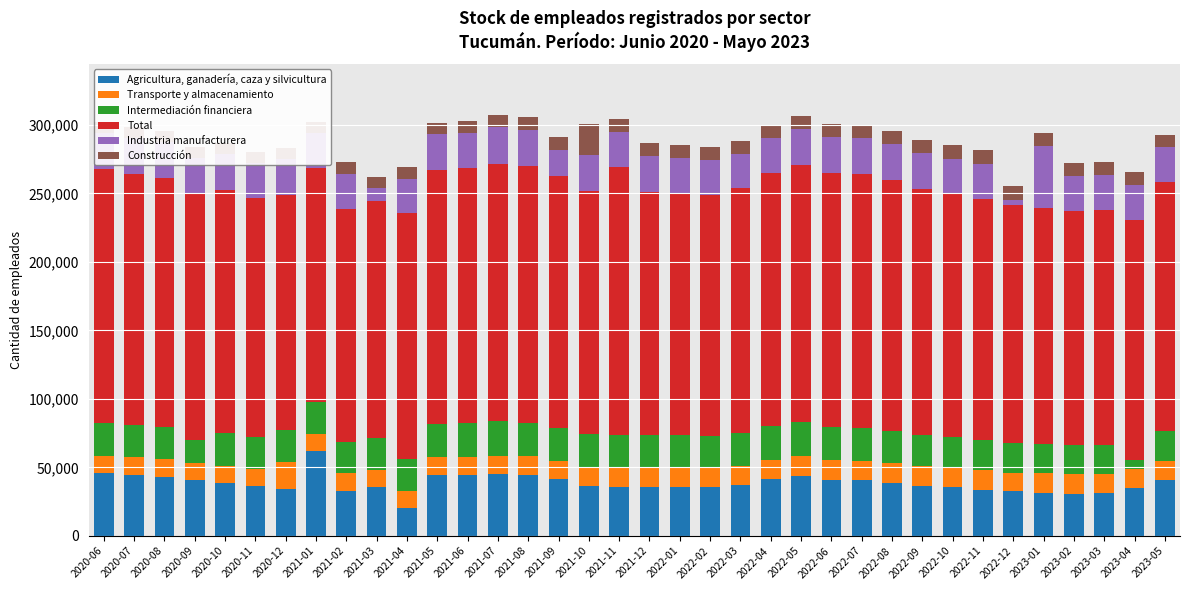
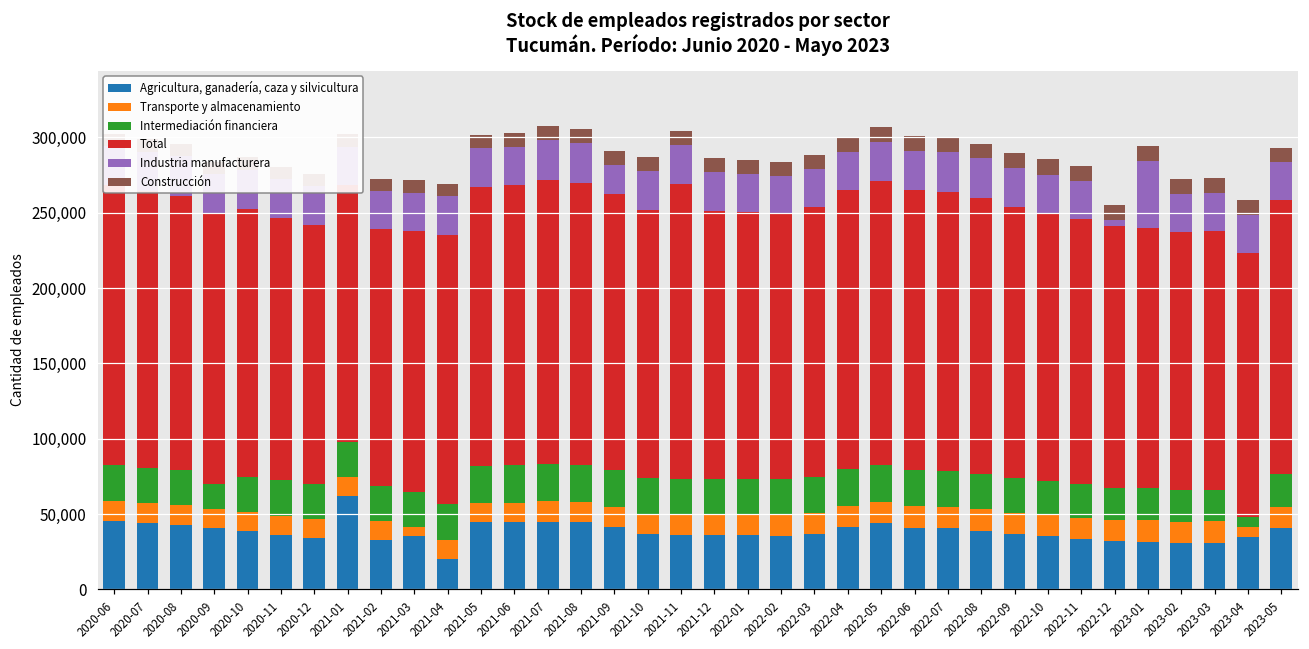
  {
    "Agricultura, ganadería, caza y silvicultura": {
      "2020-06": "46,000",
      "2020-07": "44,000",
      "2020-08": "43,000",
      "2020-09": "41,000",
      "2020-10": "39,000",
      "2020-11": "36,000",
      "2020-12": "34,000",
      "2021-01": "62,000",
      "2021-02": "33,000",
      "2021-03": "35,000",
      "2021-04": "20,000",
      "2021-05": "45,000",
      "2021-06": "45,000",
      "2021-07": "45,000",
      "2021-08": "45,000",
      "2021-09": "41,000",
      "2021-10": "37,000",
      "2021-11": "36,000",
      "2021-12": "36,000",
      "2022-01": "36,000",
      "2022-02": "36,000",
      "2022-03": "37,000",
      "2022-04": "42,000",
      "2022-05": "44,000",
      "2022-06": "41,000",
      "2022-07": "40,000",
      "2022-08": "39,000",
      "2022-09": "37,000",
      "2022-10": "36,000",
      "2022-11": "34,000",
      "2022-12": "32,000",
      "2023-01": "32,000",
      "2023-02": "31,000",
      "2023-03": "31,000",
      "2023-04": "35,000",
      "2023-05": "41,000"
    },
    "Transporte y almacenamiento": {
      "2020-06": "13,000",
      "2020-07": "13,000",
      "2020-08": "13,000",
      "2020-09": "13,000",
      "2020-10": "13,000",
      "2020-11": "13,000",
-     "2020-12": "20,000",
+     "2020-12": "13,000",
      "2021-01": "13,000",
      "2021-02": "13,000",
-     "2021-03": "13,000",
+     "2021-03": "6,000",
      "2021-04": "13,000",
      "2021-05": "13,000",
      "2021-06": "13,000",
      "2021-07": "14,000",
      "2021-08": "14,000",
      "2021-09": "13,000",
      "2021-10": "14,000",
      "2021-11": "14,000",
      "2021-12": "14,000",
      "2022-01": "14,000",
      "2022-02": "14,000",
      "2022-03": "14,000",
      "2022-04": "14,000",
      "2022-05": "14,000",
      "2022-06": "14,000",
      "2022-07": "14,000",
      "2022-08": "14,000",
      "2022-09": "14,000",
      "2022-10": "14,000",
      "2022-11": "14,000",
      "2022-12": "14,000",
      "2023-01": "14,000",
      "2023-02": "14,000",
      "2023-03": "14,000",
-     "2023-04": "14,000",
+     "2023-04": "7,000",
      "2023-05": "14,000"
    },
    "Intermediación financiera": {
      "2020-06": "24,000",
      "2020-07": "23,000",
      "2020-08": "24,000",
      "2020-09": "16,000",
      "2020-10": "24,000",
      "2020-11": "23,000",
      "2020-12": "23,000",
      "2021-01": "23,000",
      "2021-02": "23,000",
      "2021-03": "23,000",
      "2021-04": "24,000",
      "2021-05": "24,000",
      "2021-06": "25,000",
      "2021-07": "25,000",
      "2021-08": "25,000",
      "2021-09": "24,000",
      "2021-10": "24,000",
      "2021-11": "24,000",
      "2021-12": "24,000",
      "2022-01": "24,000",
      "2022-02": "24,000",
      "2022-03": "24,000",
      "2022-04": "25,000",
      "2022-05": "25,000",
      "2022-06": "24,000",
      "2022-07": "24,000",
      "2022-08": "23,000",
      "2022-09": "23,000",
      "2022-10": "22,000",
      "2022-11": "22,000",
      "2022-12": "21,000",
      "2023-01": "21,000",
      "2023-02": "21,000",
      "2023-03": "21,000",
      "2023-04": "6,000",
      "2023-05": "22,000"
    },
    "Total": {
      "2020-06": "186,000",
      "2020-07": "184,000",
      "2020-08": "182,000",
      "2020-09": "180,000",
      "2020-10": "177,000",
      "2020-11": "174,000",
      "2020-12": "172,000",
      "2021-01": "171,000",
      "2021-02": "170,000",
      "2021-03": "173,000",
      "2021-04": "179,000",
      "2021-05": "185,000",
      "2021-06": "186,000",
      "2021-07": "188,000",
      "2021-08": "187,000",
      "2021-09": "184,000",
      "2021-10": "178,000",
      "2021-11": "196,000",
      "2021-12": "178,000",
      "2022-01": "177,000",
      "2022-02": "176,000",
      "2022-03": "179,000",
      "2022-04": "185,000",
      "2022-05": "188,000",
      "2022-06": "185,000",
      "2022-07": "185,000",
      "2022-08": "183,000",
      "2022-09": "180,000",
      "2022-10": "178,000",
      "2022-11": "176,000",
      "2022-12": "174,000",
      "2023-01": "172,000",
      "2023-02": "171,000",
      "2023-03": "172,000",
      "2023-04": "176,000",
      "2023-05": "182,000"
    },
    "Industria manufacturera": {
      "2021-02": "26,000",
-     "2021-03": "9,000",
+     "2021-03": "25,000",
      "2021-04": "25,000",
      "2021-05": "26,000",
      "2021-06": "26,000",
      "2021-07": "27,000",
      "2021-08": "27,000",
      "2021-09": "19,000",
      "2021-10": "26,000",
      "2021-11": "26,000",
      "2021-12": "26,000",
      "2022-01": "25,000",
      "2022-02": "25,000",
      "2022-03": "25,000",
      "2022-04": "26,000",
      "2022-05": "26,000",
      "2022-06": "26,000",
      "2022-07": "26,000",
      "2022-08": "26,000",
      "2022-09": "26,000",
      "2022-10": "26,000",
      "2022-11": "26,000",
      "2022-12": "4,000",
      "2023-01": "45,000",
      "2023-02": "25,000",
      "2023-03": "25,000",
      "2023-04": "25,000",
      "2023-05": "25,000"
    },
    "Construcción": {
      "2021-02": "8,000",
      "2021-03": "8,000",
      "2021-04": "8,000",
      "2021-05": "9,000",
      "2021-06": "9,000",
      "2021-07": "9,000",
      "2021-08": "9,000",
      "2021-09": "9,000",
-     "2021-10": "23,000",
+     "2021-10": "9,000",
      "2021-11": "9,000",
      "2021-12": "9,000",
      "2022-01": "9,000",
      "2022-02": "9,000",
      "2022-03": "9,000",
      "2022-04": "9,000",
      "2022-05": "10,000",
      "2022-06": "10,000",
      "2022-07": "10,000",
      "2022-08": "10,000",
      "2022-09": "10,000",
      "2022-10": "10,000",
      "2022-11": "10,000",
      "2022-12": "10,000",
      "2023-01": "10,000",
      "2023-02": "10,000",
      "2023-03": "10,000",
      "2023-04": "10,000",
      "2023-05": "9,000"
    }
  }
